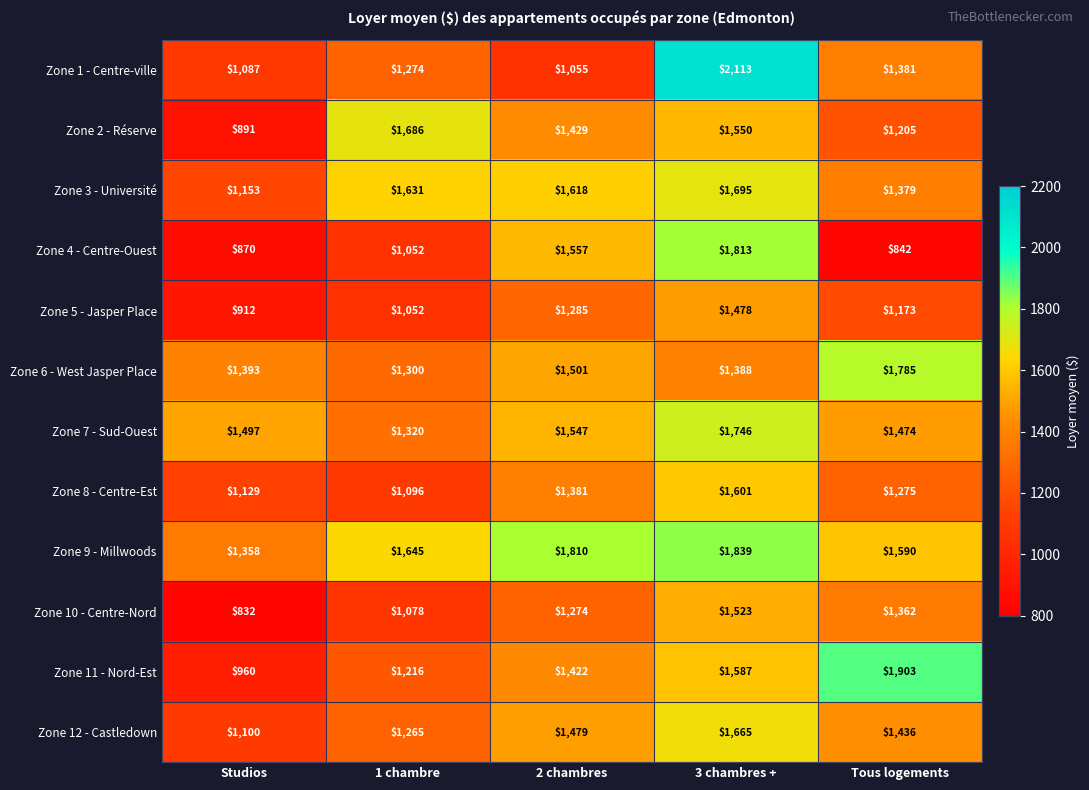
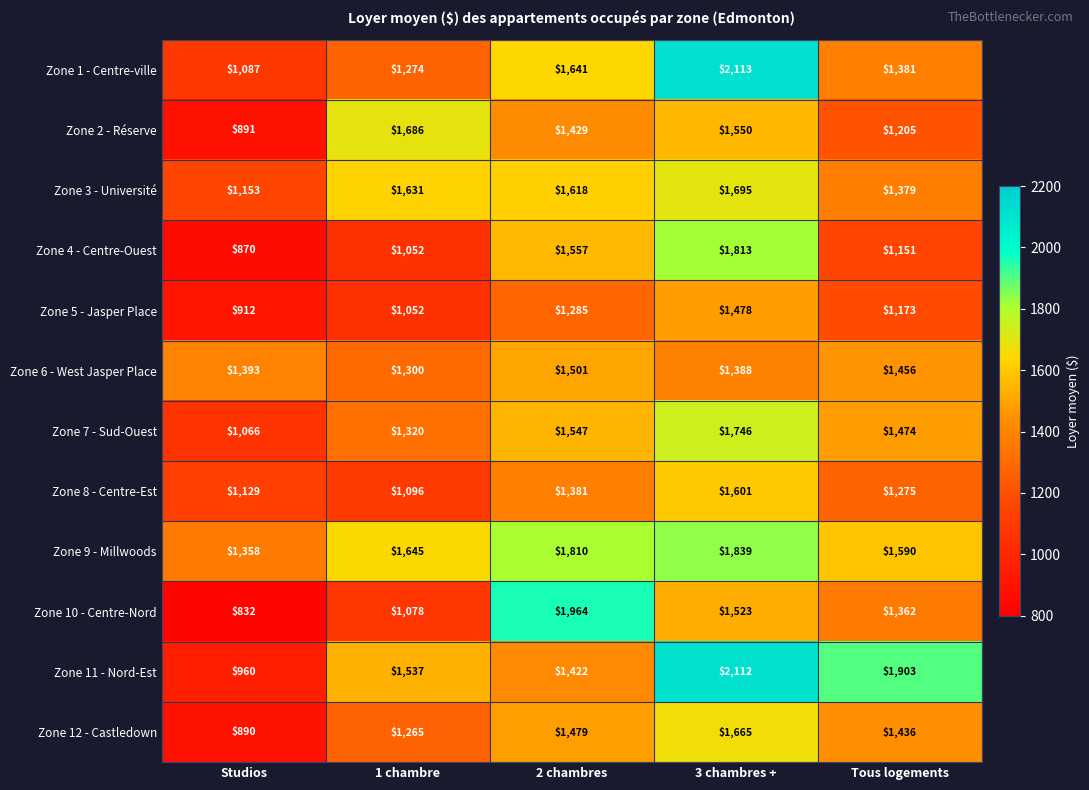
  {
    "Zone 1 - Centre-ville": {
      "Studios": "$1,087",
      "1 chambre": "$1,274",
-     "2 chambres": "$1,055",
+     "2 chambres": "$1,641",
      "3 chambres +": "$2,113",
      "Tous logements": "$1,381"
    },
    "Zone 2 - Réserve": {
      "Studios": "$891",
      "1 chambre": "$1,686",
      "2 chambres": "$1,429",
      "3 chambres +": "$1,550",
      "Tous logements": "$1,205"
    },
    "Zone 3 - Université": {
      "Studios": "$1,153",
      "1 chambre": "$1,631",
      "2 chambres": "$1,618",
      "3 chambres +": "$1,695",
      "Tous logements": "$1,379"
    },
    "Zone 4 - Centre-Ouest": {
      "Studios": "$870",
      "1 chambre": "$1,052",
      "2 chambres": "$1,557",
      "3 chambres +": "$1,813",
-     "Tous logements": "$842"
+     "Tous logements": "$1,151"
    },
    "Zone 5 - Jasper Place": {
      "Studios": "$912",
      "1 chambre": "$1,052",
      "2 chambres": "$1,285",
      "3 chambres +": "$1,478",
      "Tous logements": "$1,173"
    },
    "Zone 6 - West Jasper Place": {
      "Studios": "$1,393",
      "1 chambre": "$1,300",
      "2 chambres": "$1,501",
      "3 chambres +": "$1,388",
-     "Tous logements": "$1,785"
+     "Tous logements": "$1,456"
    },
    "Zone 7 - Sud-Ouest": {
-     "Studios": "$1,497",
+     "Studios": "$1,066",
      "1 chambre": "$1,320",
      "2 chambres": "$1,547",
      "3 chambres +": "$1,746",
      "Tous logements": "$1,474"
    },
    "Zone 8 - Centre-Est": {
      "Studios": "$1,129",
      "1 chambre": "$1,096",
      "2 chambres": "$1,381",
      "3 chambres +": "$1,601",
      "Tous logements": "$1,275"
    },
    "Zone 9 - Millwoods": {
      "Studios": "$1,358",
      "1 chambre": "$1,645",
      "2 chambres": "$1,810",
      "3 chambres +": "$1,839",
      "Tous logements": "$1,590"
    },
    "Zone 10 - Centre-Nord": {
      "Studios": "$832",
      "1 chambre": "$1,078",
-     "2 chambres": "$1,274",
+     "2 chambres": "$1,964",
      "3 chambres +": "$1,523",
      "Tous logements": "$1,362"
    },
    "Zone 11 - Nord-Est": {
      "Studios": "$960",
-     "1 chambre": "$1,216",
+     "1 chambre": "$1,537",
      "2 chambres": "$1,422",
-     "3 chambres +": "$1,587",
+     "3 chambres +": "$2,112",
      "Tous logements": "$1,903"
    },
    "Zone 12 - Castledown": {
-     "Studios": "$1,100",
+     "Studios": "$890",
      "1 chambre": "$1,265",
      "2 chambres": "$1,479",
      "3 chambres +": "$1,665",
      "Tous logements": "$1,436"
    }
  }
